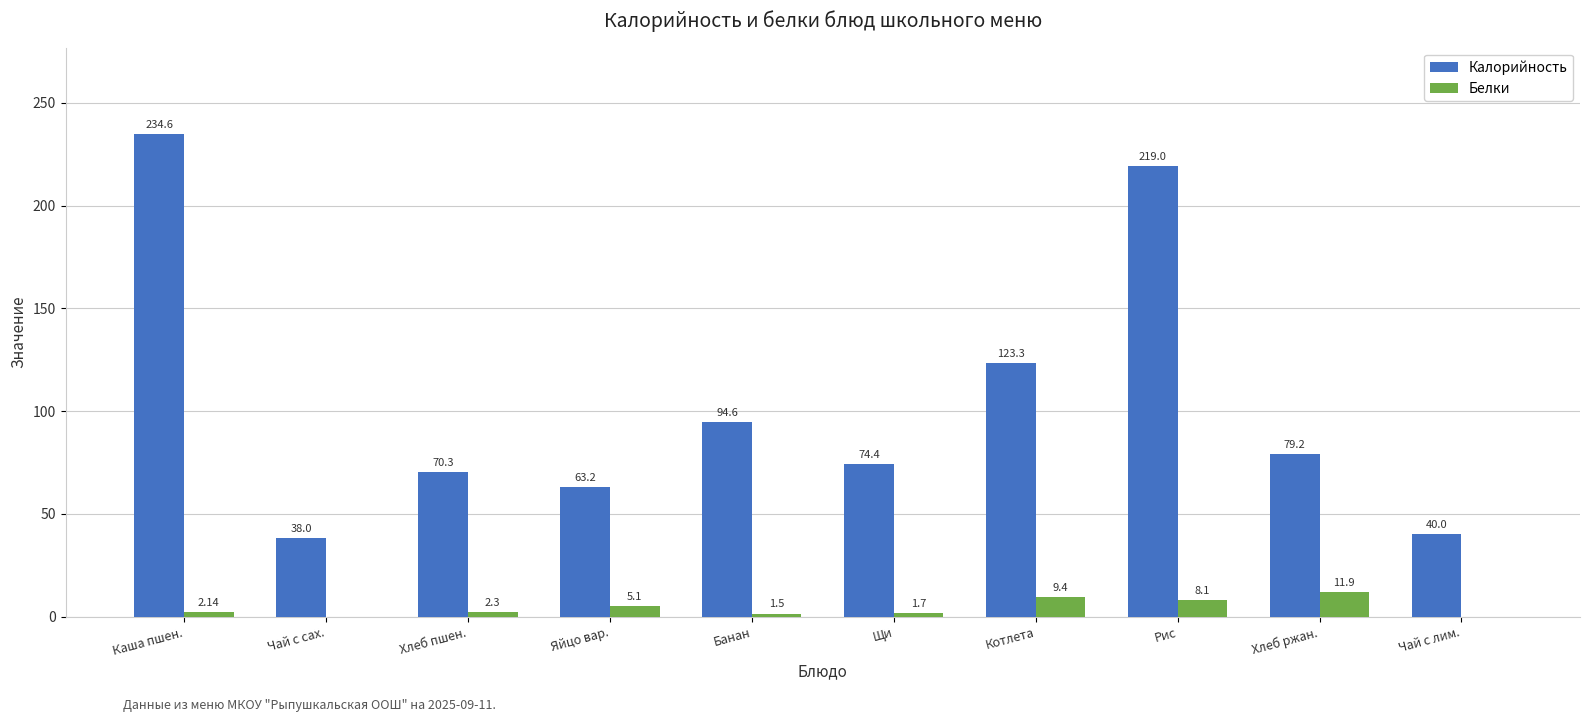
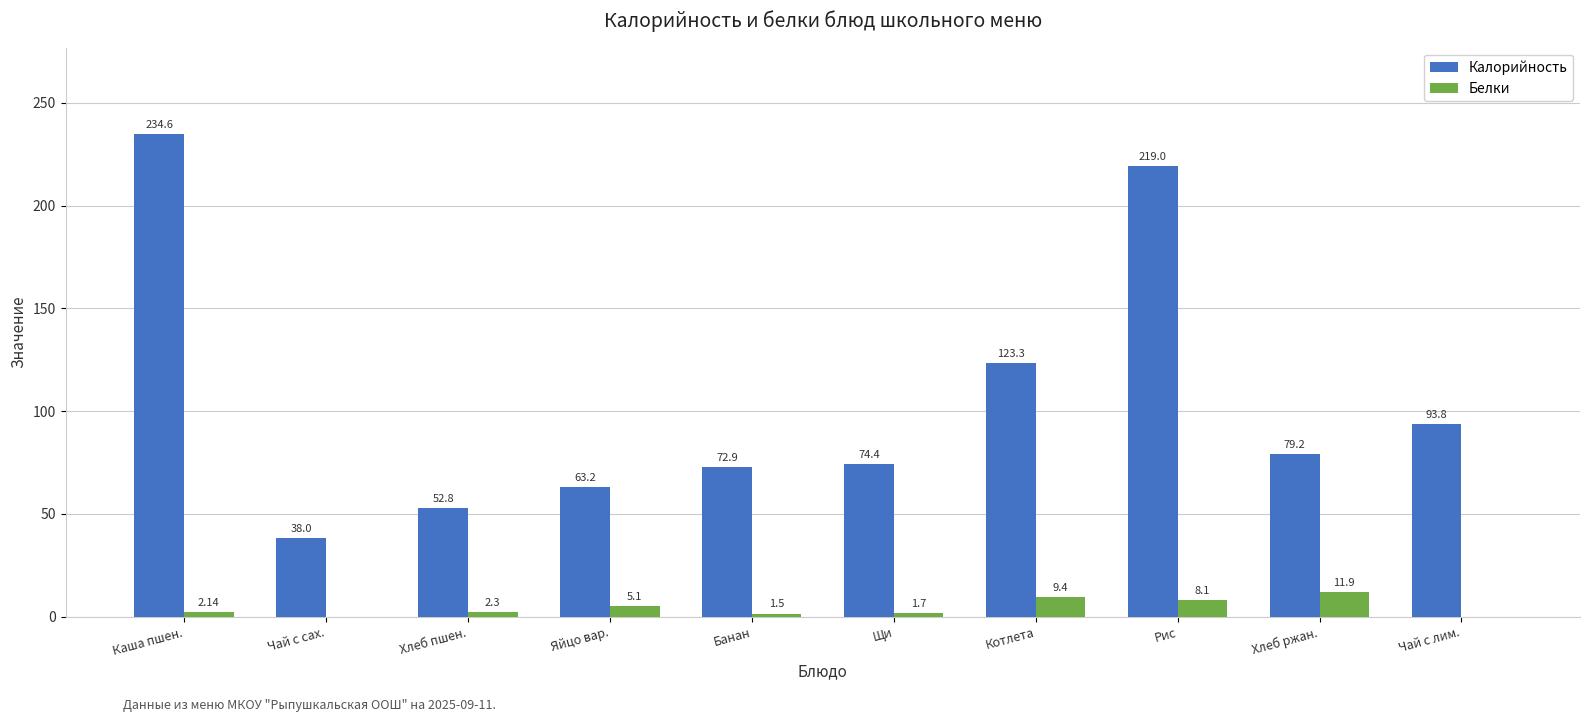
  {
    "Калорийность": {
      "Каша пшен.": 234.6,
      "Чай с сах.": 38.0,
-     "Хлеб пшен.": 70.3,
+     "Хлеб пшен.": 52.8,
      "Яйцо вар.": 63.2,
-     "Банан": 94.6,
+     "Банан": 72.9,
      "Щи": 74.4,
      "Котлета": 123.3,
      "Рис": 219.0,
      "Хлеб ржан.": 79.2,
-     "Чай с лим.": 40.0
+     "Чай с лим.": 93.8
    },
    "Белки": {
      "Каша пшен.": 2.14,
      "Хлеб пшен.": 2.3,
      "Яйцо вар.": 5.1,
      "Банан": 1.5,
      "Щи": 1.7,
      "Котлета": 9.4,
      "Рис": 8.1,
      "Хлеб ржан.": 11.9
    }
  }
